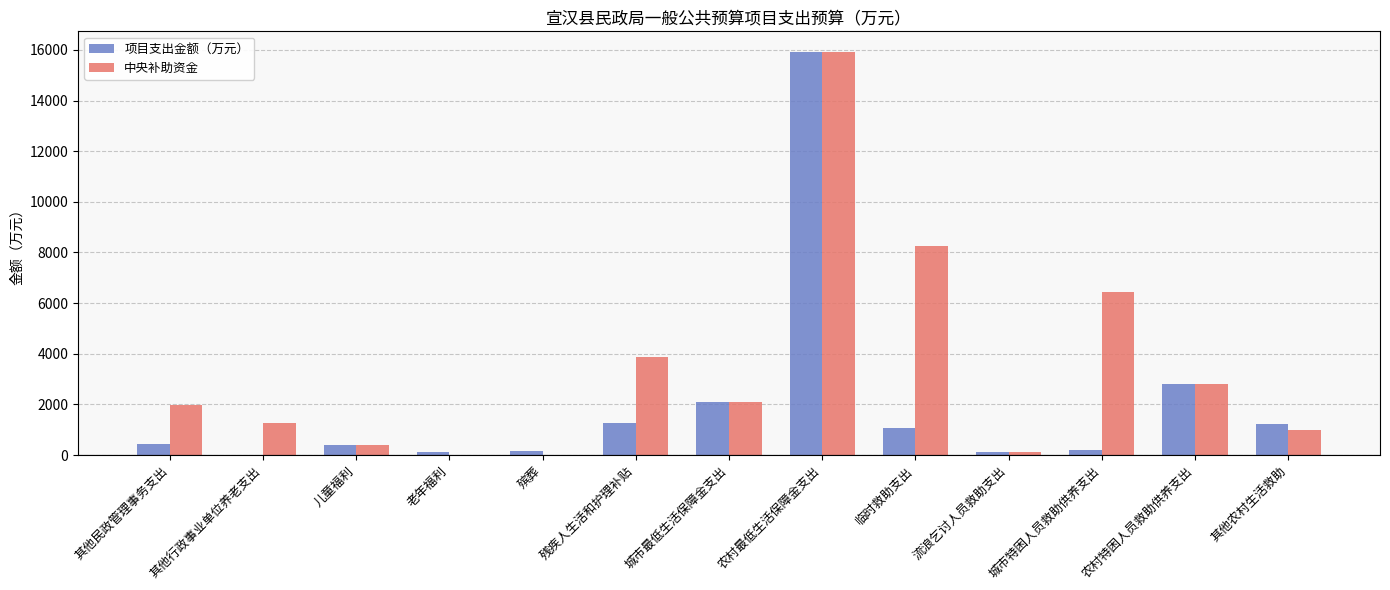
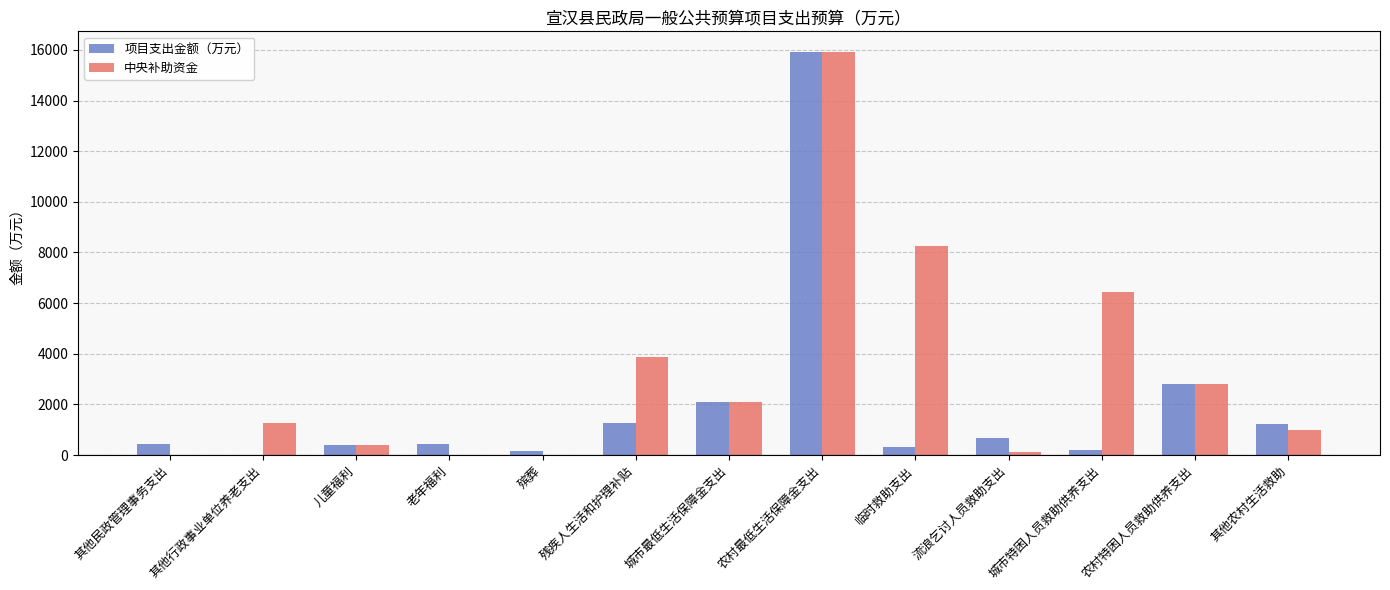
  {
    "项目支出金额（万元）": {
      "其他民政管理事务支出": 400,
      "儿童福利": 400,
-     "老年福利": 100,
+     "老年福利": 500,
      "殡葬": 200,
      "残疾人生活和护理补贴": 1300,
      "城市最低生活保障金支出": 2100,
      "农村最低生活保障金支出": 15900,
-     "临时救助支出": 1100,
-     "流浪乞讨人员救助支出": 100,
+     "临时救助支出": 300,
+     "流浪乞讨人员救助支出": 700,
      "城市特困人员救助供养支出": 200,
      "农村特困人员救助供养支出": 2800,
      "其他农村生活救助": 1200
    },
    "中央补助资金": {
-     "其他民政管理事务支出": 2000,
+     "其他民政管理事务支出": 0,
      "其他行政事业单位养老支出": 1300,
      "儿童福利": 400,
      "老年福利": 0,
      "殡葬": 0,
      "残疾人生活和护理补贴": 3900,
      "城市最低生活保障金支出": 2100,
      "农村最低生活保障金支出": 15900,
      "临时救助支出": 8200,
      "流浪乞讨人员救助支出": 100,
      "城市特困人员救助供养支出": 6400,
      "农村特困人员救助供养支出": 2800,
      "其他农村生活救助": 1000
    }
  }
